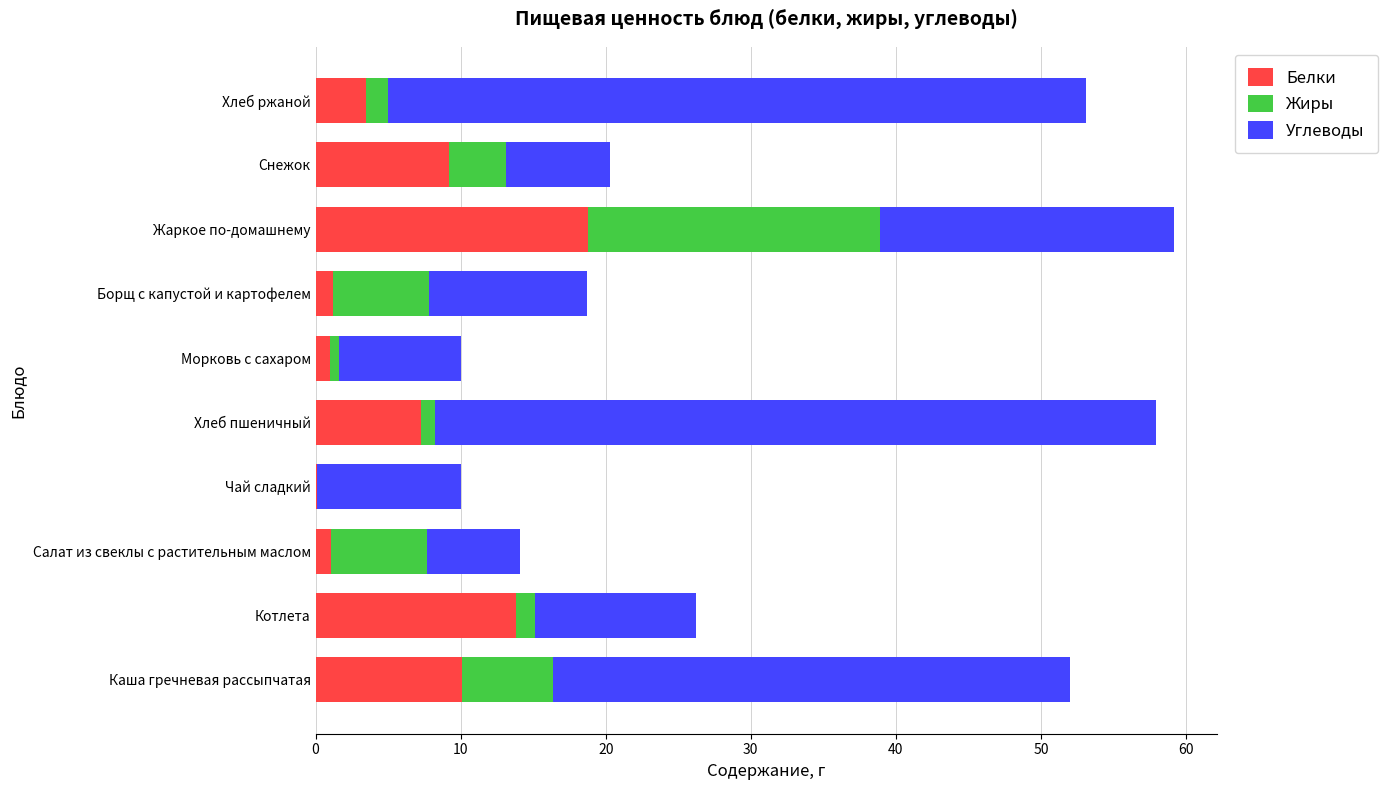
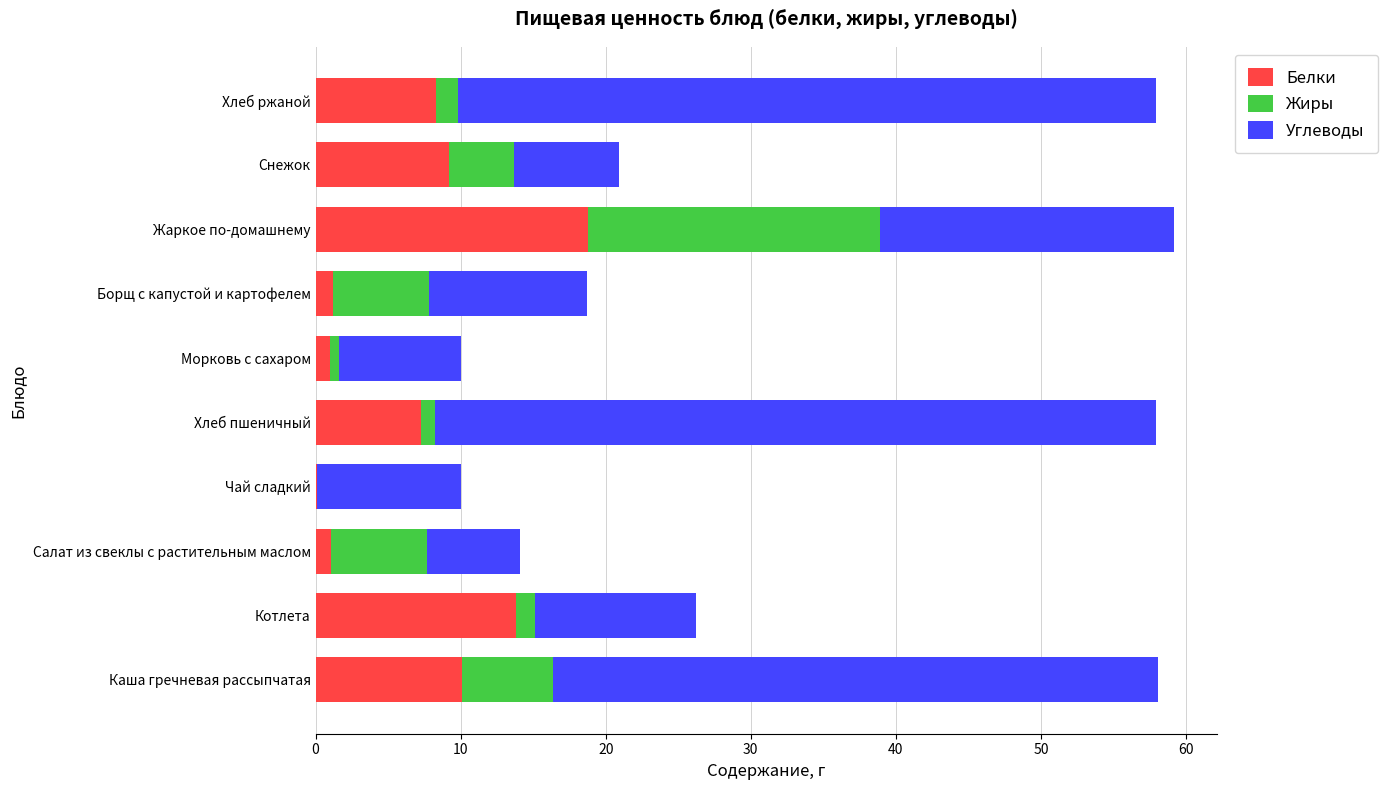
  {
    "Белки": {
-     "Хлеб ржаной": 3.5,
+     "Хлеб ржаной": 8.3,
      "Снежок": 9.2,
      "Жаркое по-домашнему": 18.8,
      "Борщ с капустой и картофелем": 1.2,
      "Морковь с сахаром": 1.0,
      "Хлеб пшеничный": 7.3,
      "Салат из свеклы с растительным маслом": 1.1,
      "Котлета": 13.8,
      "Каша гречневая рассыпчатая": 10.1
    },
    "Жиры": {
      "Хлеб ржаной": 1.5,
-     "Снежок": 3.9,
+     "Снежок": 4.5,
      "Жаркое по-домашнему": 20.1,
      "Борщ с капустой и картофелем": 6.6,
      "Морковь с сахаром": 0.6,
      "Хлеб пшеничный": 0.9,
      "Салат из свеклы с растительным маслом": 6.6,
      "Котлета": 1.3,
      "Каша гречневая рассыпчатая": 6.3
    },
    "Углеводы": {
      "Хлеб ржаной": 48.1,
      "Снежок": 7.2,
      "Жаркое по-домашнему": 20.3,
      "Борщ с капустой и картофелем": 10.9,
      "Морковь с сахаром": 8.4,
      "Хлеб пшеничный": 49.7,
      "Чай сладкий": 9.9,
      "Салат из свеклы с растительным маслом": 6.4,
      "Котлета": 11.1,
-     "Каша гречневая рассыпчатая": 35.6
+     "Каша гречневая рассыпчатая": 41.7
    }
  }
